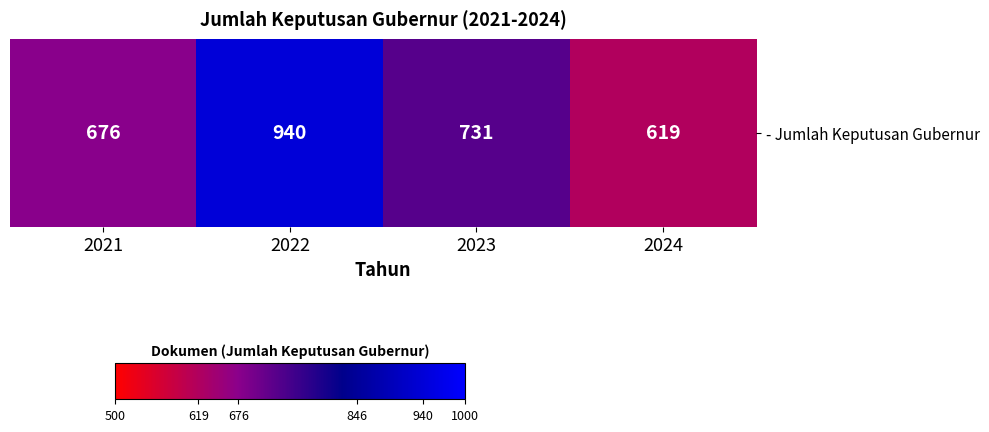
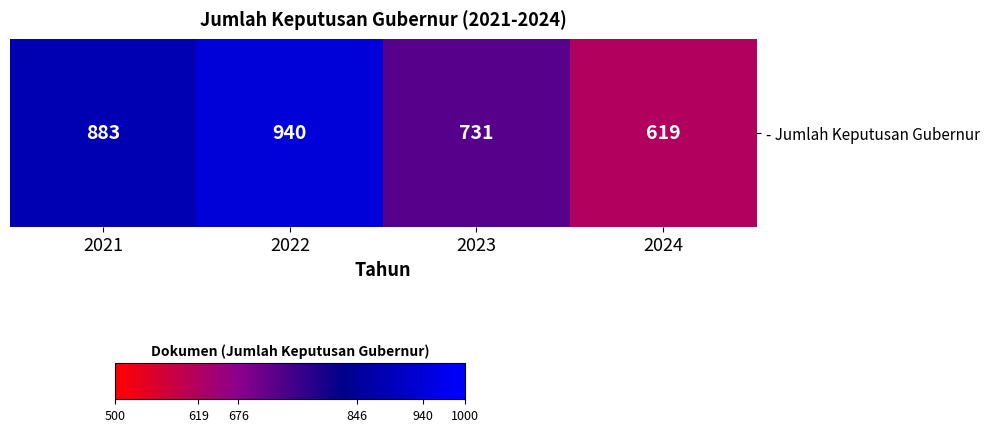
  {
    "- Jumlah Keputusan Gubernur": {
-     "2021": 676,
+     "2021": 883,
      "2022": 940,
      "2023": 731,
      "2024": 619
    }
  }
